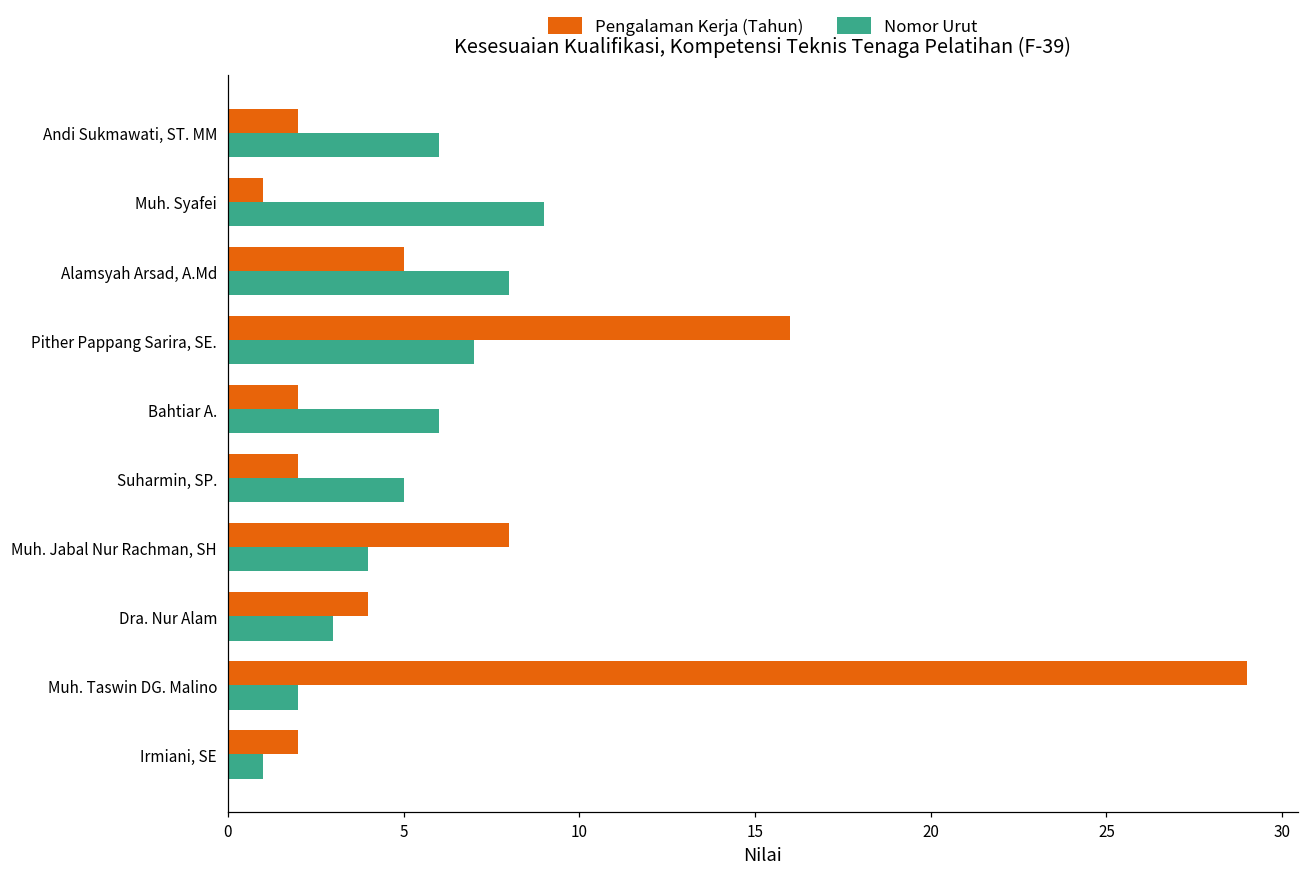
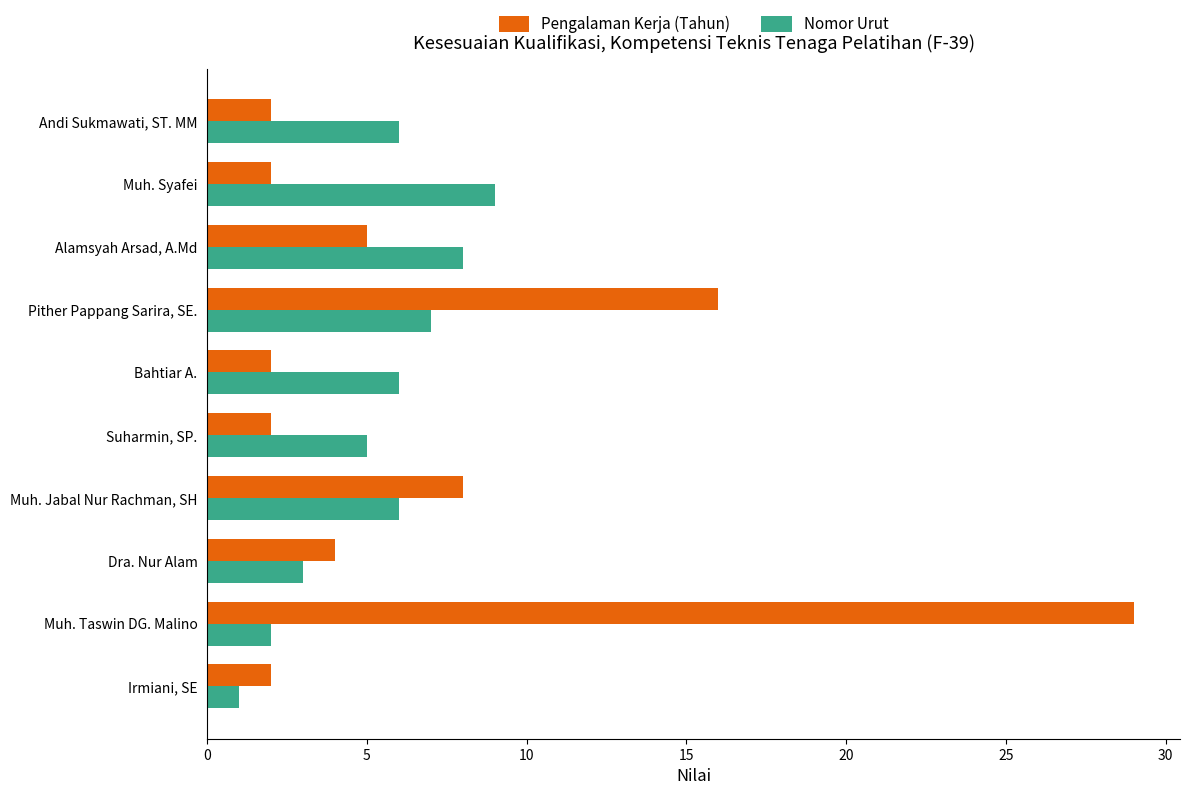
  {
    "Pengalaman Kerja (Tahun)": {
      "Andi Sukmawati, ST. MM": 2,
-     "Muh. Syafei": 1,
+     "Muh. Syafei": 2,
      "Alamsyah Arsad, A.Md": 5,
      "Pither Pappang Sarira, SE.": 16,
      "Bahtiar A.": 2,
      "Suharmin, SP.": 2,
      "Muh. Jabal Nur Rachman, SH": 8,
      "Dra. Nur Alam": 4,
      "Muh. Taswin DG. Malino": 29,
      "Irmiani, SE": 2
    },
    "Nomor Urut": {
      "Andi Sukmawati, ST. MM": 6,
      "Muh. Syafei": 9,
      "Alamsyah Arsad, A.Md": 8,
      "Pither Pappang Sarira, SE.": 7,
      "Bahtiar A.": 6,
      "Suharmin, SP.": 5,
-     "Muh. Jabal Nur Rachman, SH": 4,
+     "Muh. Jabal Nur Rachman, SH": 6,
      "Dra. Nur Alam": 3,
      "Muh. Taswin DG. Malino": 2,
      "Irmiani, SE": 1
    }
  }
